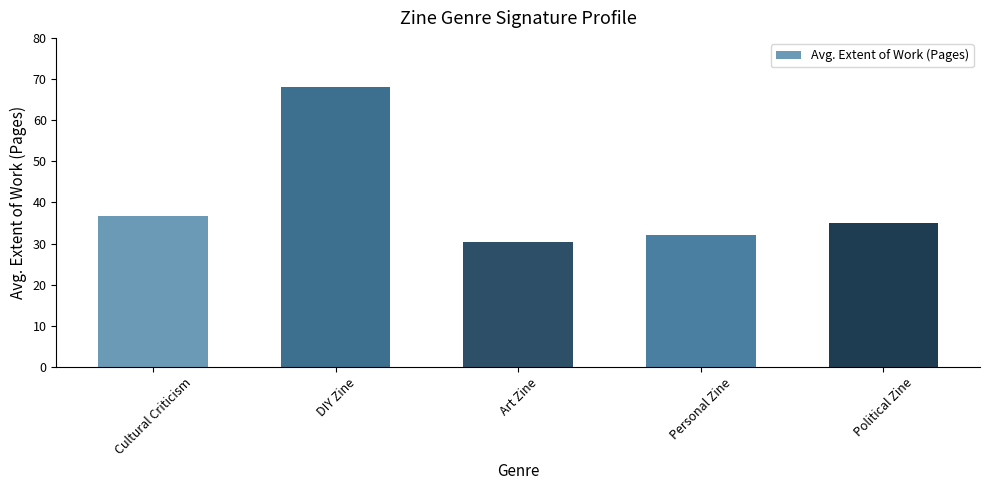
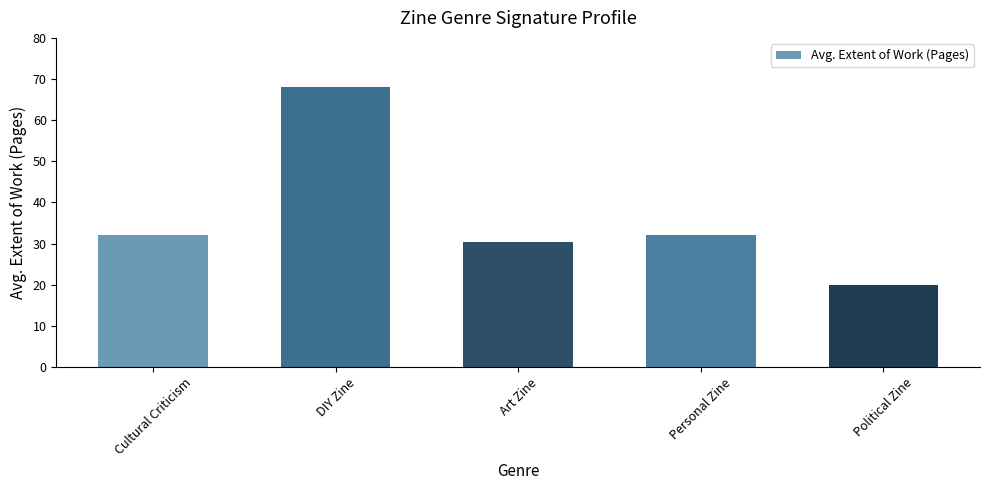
  {
-   "Cultural Criticism": 37,
+   "Cultural Criticism": 32,
    "DIY Zine": 68,
    "Art Zine": 30,
    "Personal Zine": 32,
-   "Political Zine": 35
+   "Political Zine": 20
  }
